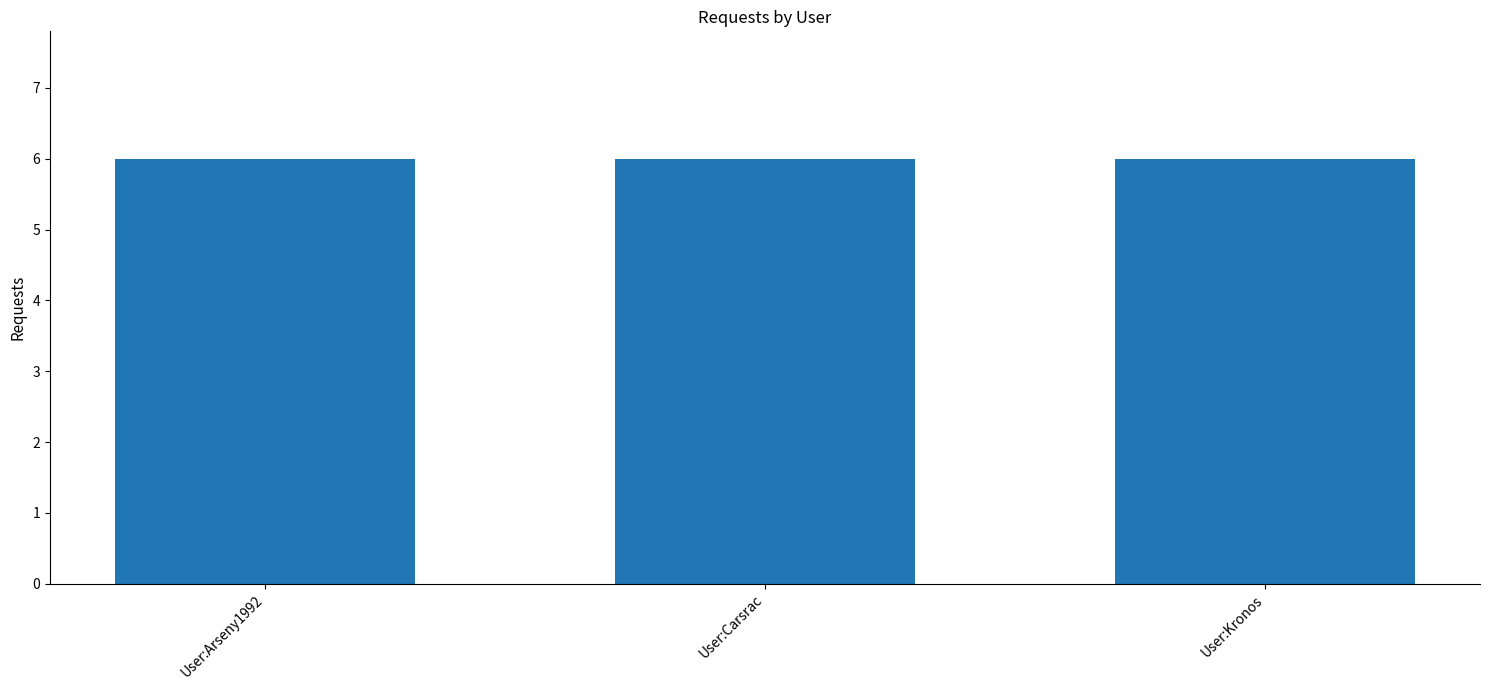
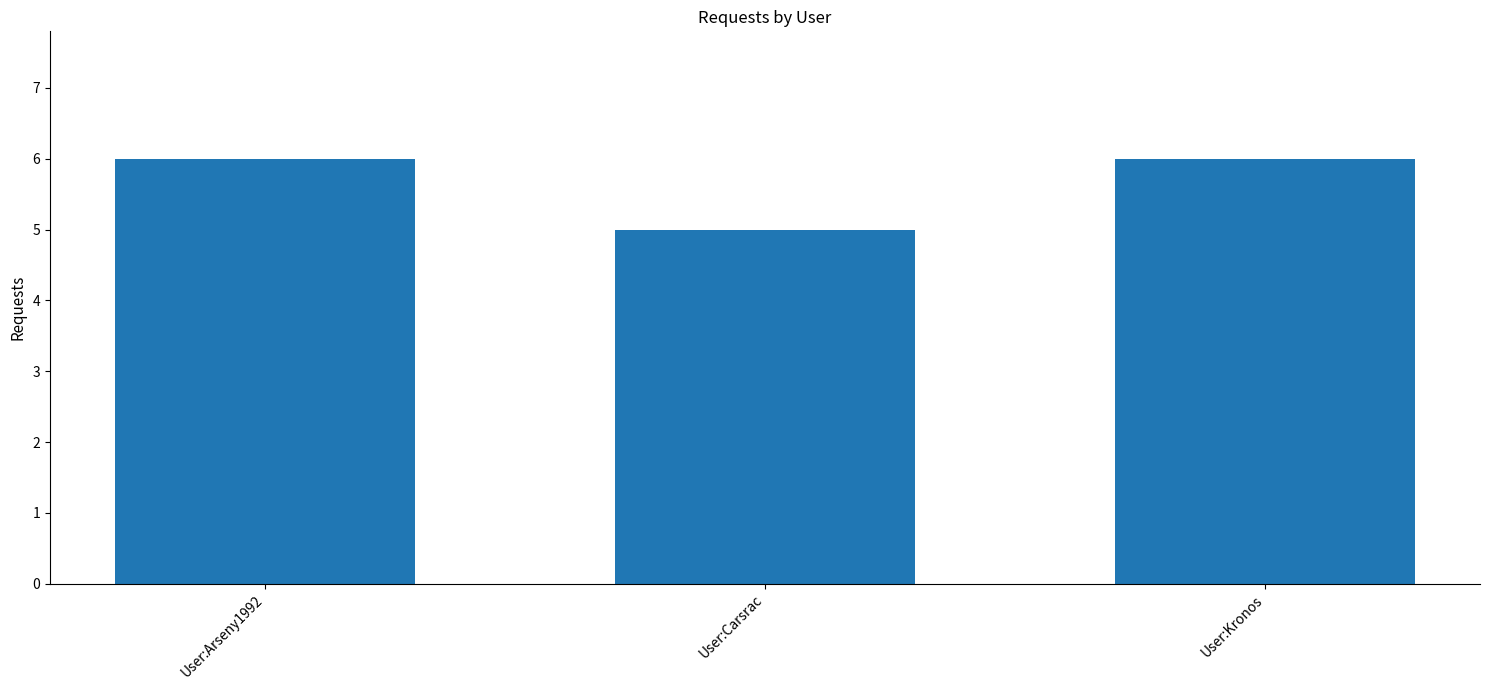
  {
    "User:Arseny1992": 6,
-   "User:Carsrac": 6,
+   "User:Carsrac": 5,
    "User:Kronos": 6
  }
